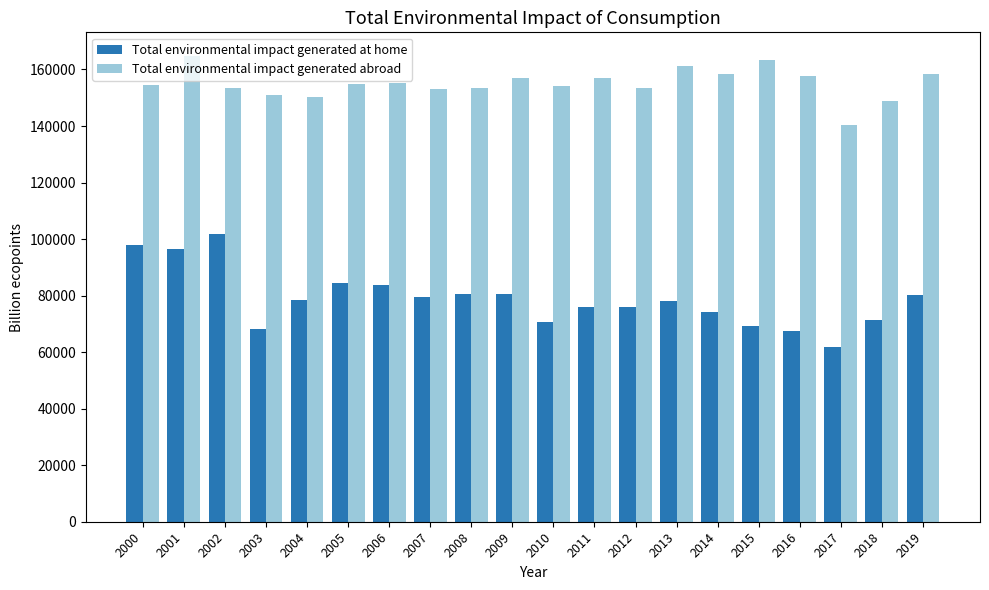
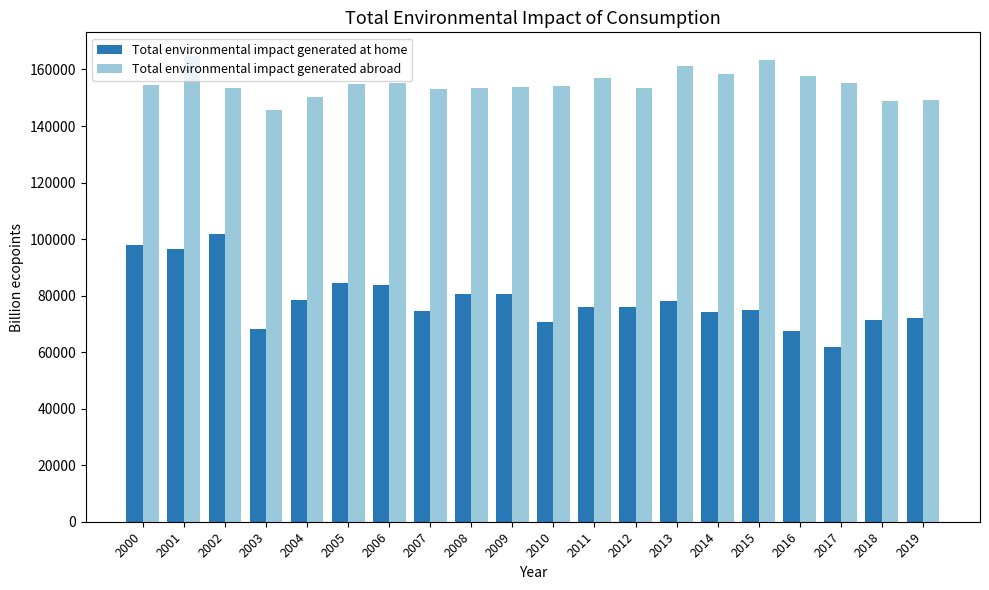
  {
    "Total environmental impact generated at home": {
      "2000": 98000,
      "2001": 96000,
      "2002": 102000,
      "2003": 68000,
      "2004": 78000,
      "2005": 85000,
      "2006": 84000,
-     "2007": 79000,
+     "2007": 75000,
      "2008": 80000,
      "2009": 80000,
      "2010": 71000,
      "2011": 76000,
      "2012": 76000,
      "2013": 78000,
      "2014": 74000,
-     "2015": 69000,
+     "2015": 75000,
      "2016": 68000,
      "2017": 62000,
      "2018": 71000,
-     "2019": 80000
+     "2019": 72000
    },
    "Total environmental impact generated abroad": {
      "2000": 155000,
      "2002": 153000,
-     "2003": 151000,
+     "2003": 146000,
      "2004": 150000,
      "2005": 155000,
      "2006": 155000,
      "2007": 153000,
      "2008": 154000,
-     "2009": 157000,
+     "2009": 154000,
      "2010": 154000,
      "2011": 157000,
      "2012": 153000,
      "2013": 161000,
      "2014": 158000,
      "2015": 163000,
      "2016": 158000,
-     "2017": 140000,
+     "2017": 155000,
      "2018": 149000,
-     "2019": 158000
+     "2019": 149000
    }
  }
